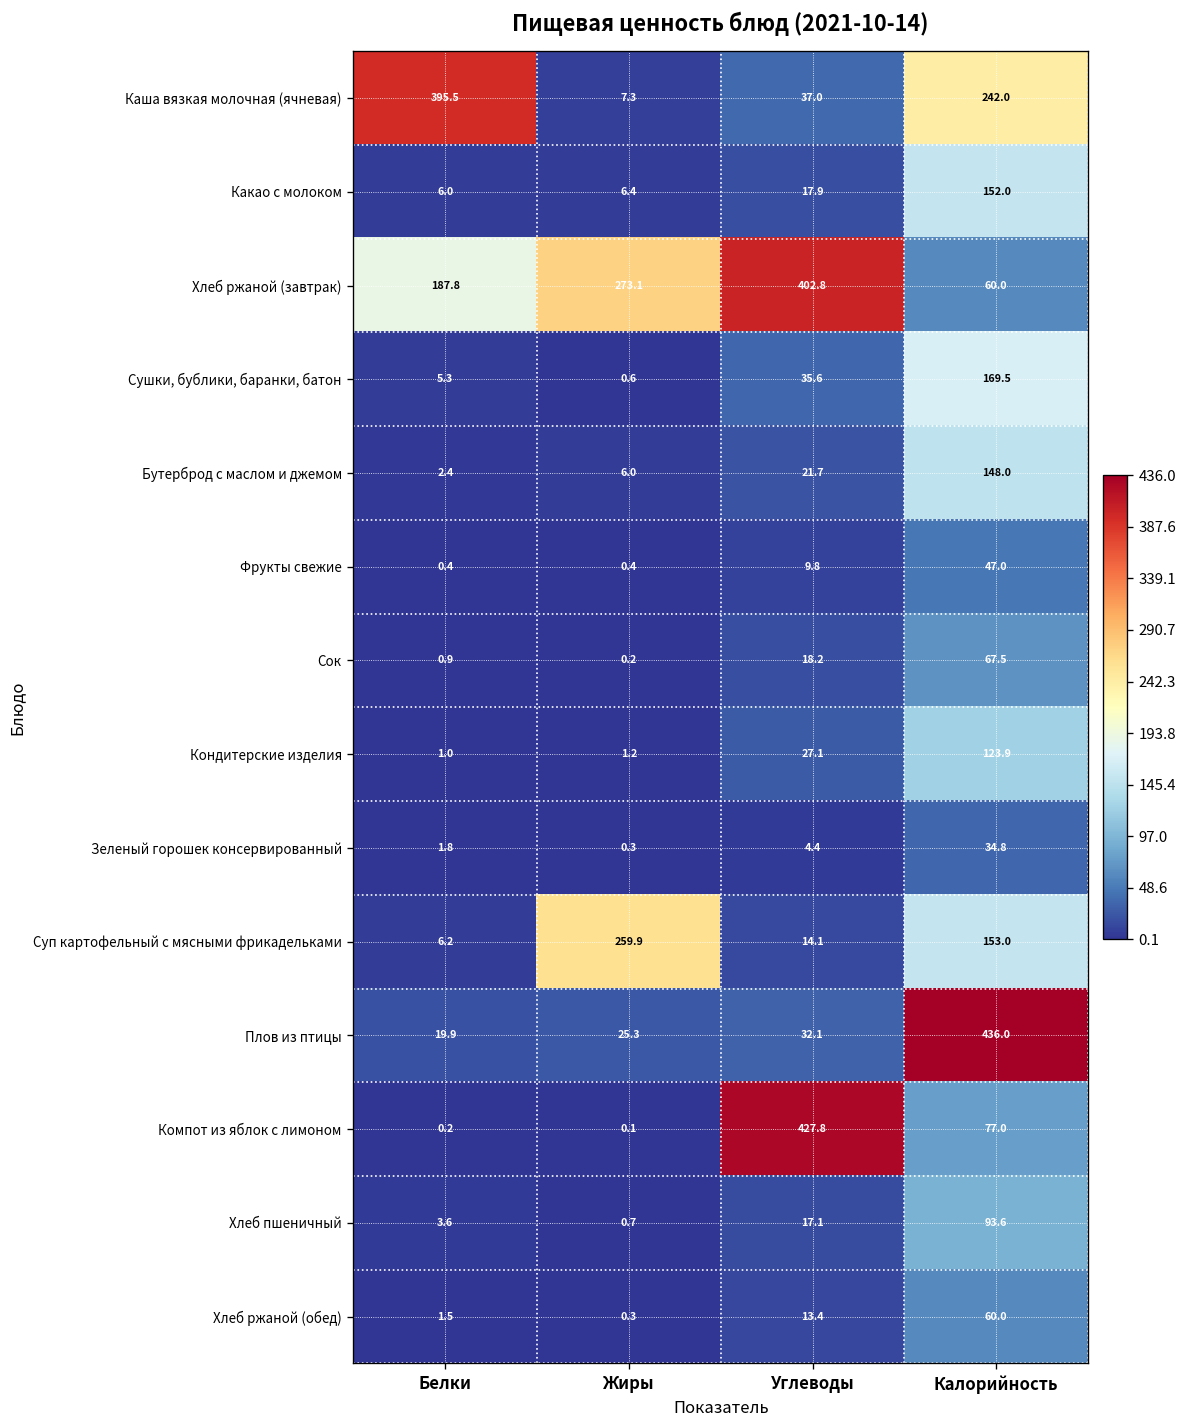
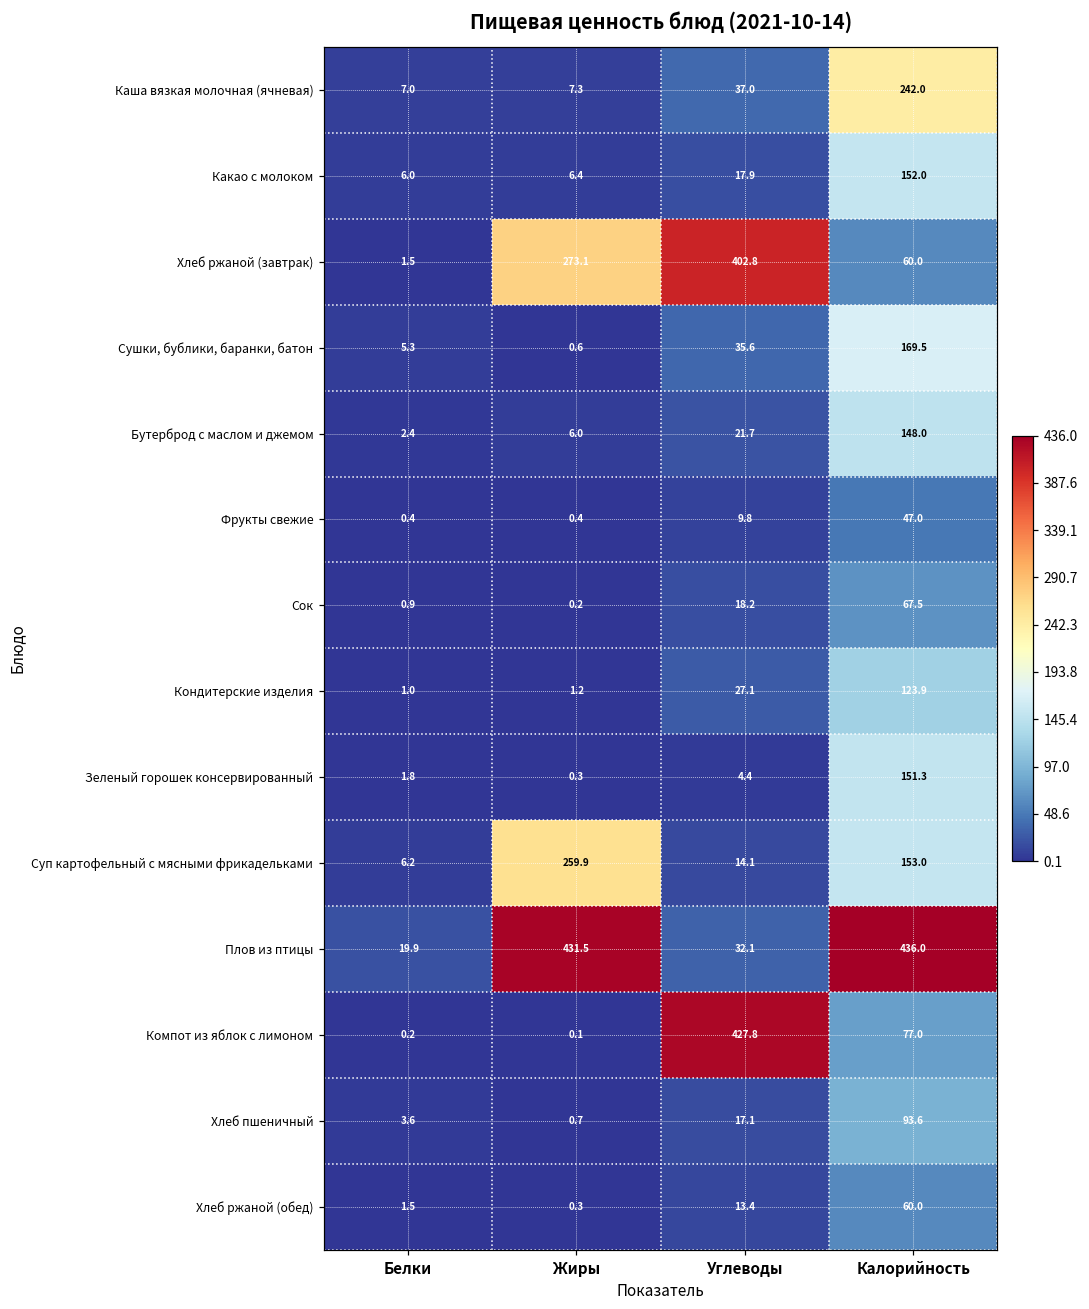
  {
    "Каша вязкая молочная (ячневая)": {
-     "Белки": 395.5,
+     "Белки": 7.0,
      "Жиры": 7.3,
      "Углеводы": 37.0,
      "Калорийность": 242.0
    },
    "Какао с молоком": {
      "Белки": 6.0,
      "Жиры": 6.4,
      "Углеводы": 17.9,
      "Калорийность": 152.0
    },
    "Хлеб ржаной (завтрак)": {
-     "Белки": 187.8,
+     "Белки": 1.5,
      "Жиры": 273.1,
      "Углеводы": 402.8,
      "Калорийность": 60.0
    },
    "Сушки, бублики, баранки, батон": {
      "Белки": 5.3,
      "Жиры": 0.6,
      "Углеводы": 35.6,
      "Калорийность": 169.5
    },
    "Бутерброд с маслом и джемом": {
      "Белки": 2.4,
      "Жиры": 6.0,
      "Углеводы": 21.7,
      "Калорийность": 148.0
    },
    "Фрукты свежие": {
      "Белки": 0.4,
      "Жиры": 0.4,
      "Углеводы": 9.8,
      "Калорийность": 47.0
    },
    "Сок": {
      "Белки": 0.9,
      "Жиры": 0.2,
      "Углеводы": 18.2,
      "Калорийность": 67.5
    },
    "Кондитерские изделия": {
      "Белки": 1.0,
      "Жиры": 1.2,
      "Углеводы": 27.1,
      "Калорийность": 123.9
    },
    "Зеленый горошек консервированный": {
      "Белки": 1.8,
      "Жиры": 0.3,
      "Углеводы": 4.4,
-     "Калорийность": 34.8
+     "Калорийность": 151.3
    },
    "Суп картофельный с мясными фрикадельками": {
      "Белки": 6.2,
      "Жиры": 259.9,
      "Углеводы": 14.1,
      "Калорийность": 153.0
    },
    "Плов из птицы": {
      "Белки": 19.9,
-     "Жиры": 25.3,
+     "Жиры": 431.5,
      "Углеводы": 32.1,
      "Калорийность": 436.0
    },
    "Компот из яблок с лимоном": {
      "Белки": 0.2,
      "Жиры": 0.1,
      "Углеводы": 427.8,
      "Калорийность": 77.0
    },
    "Хлеб пшеничный": {
      "Белки": 3.6,
      "Жиры": 0.7,
      "Углеводы": 17.1,
      "Калорийность": 93.6
    },
    "Хлеб ржаной (обед)": {
      "Белки": 1.5,
      "Жиры": 0.3,
      "Углеводы": 13.4,
      "Калорийность": 60.0
    }
  }
